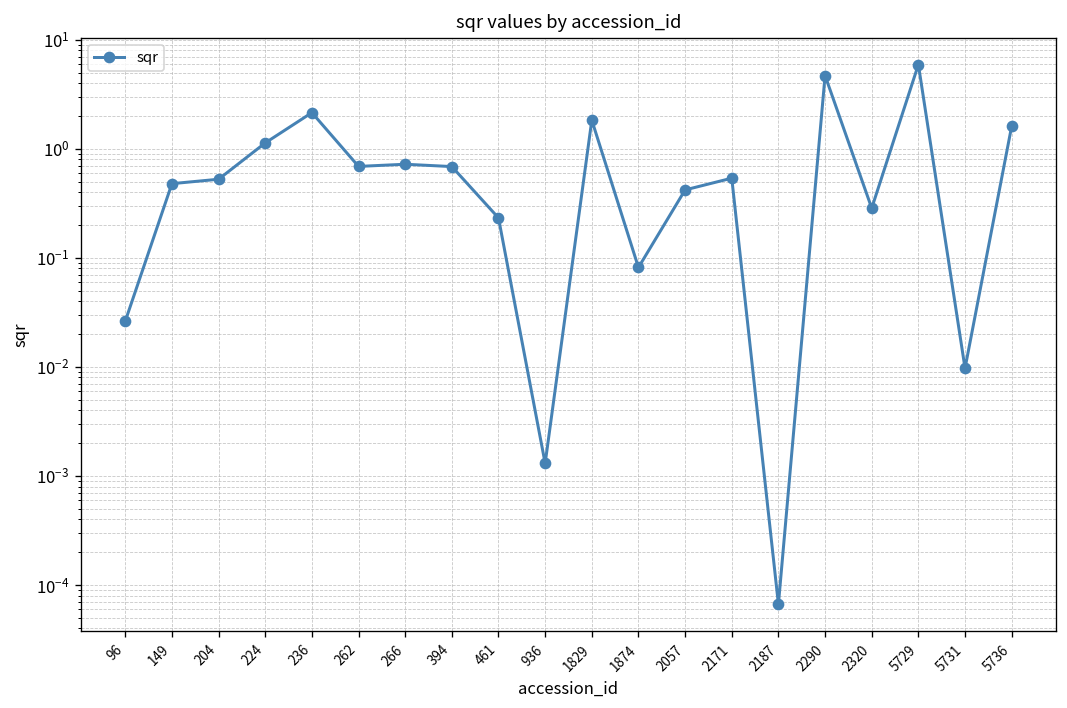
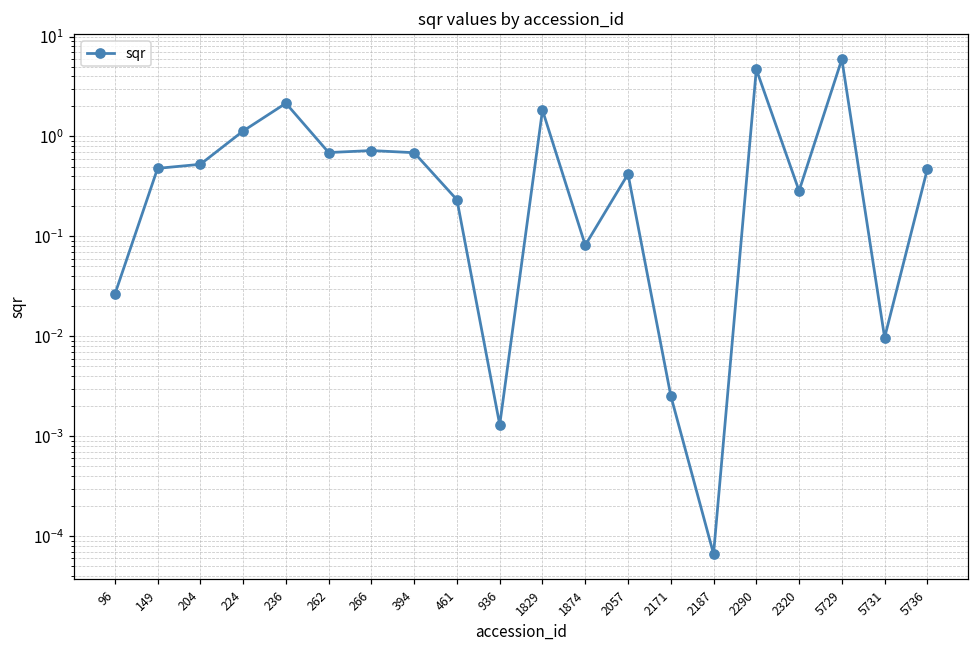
  {
    "96": 0.026,
    "149": 0.5,
    "204": 0.5,
    "224": 1.1,
    "236": 2.2,
    "262": 0.7,
    "266": 0.7,
    "394": 0.7,
    "461": 0.23,
    "936": 0.0013,
    "1829": 1.8,
    "1874": 0.08,
    "2057": 0.4,
-   "2171": 0.5,
+   "2171": 0.0025,
    "2187": 0.00007,
    "2290": 5,
    "2320": 0.29,
    "5729": 6,
    "5731": 0.010,
-   "5736": 1.6
+   "5736": 0.5
  }
